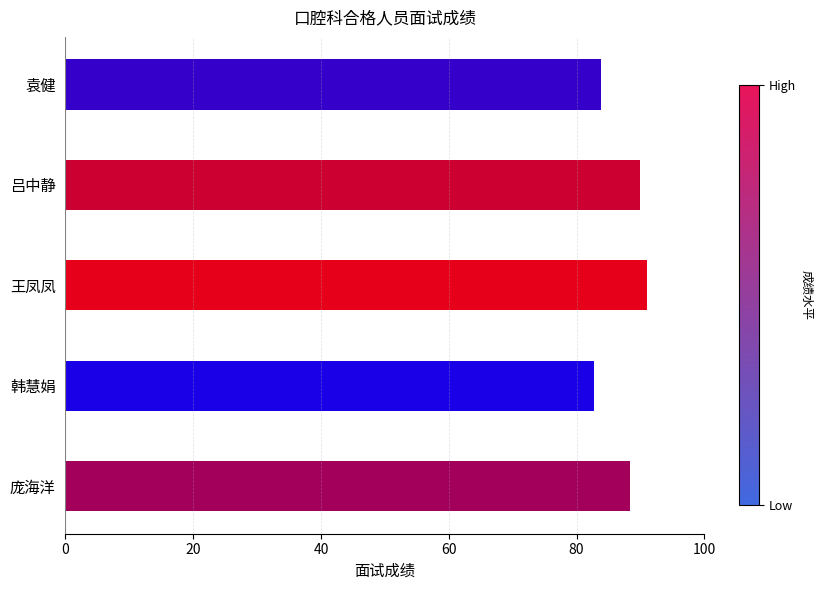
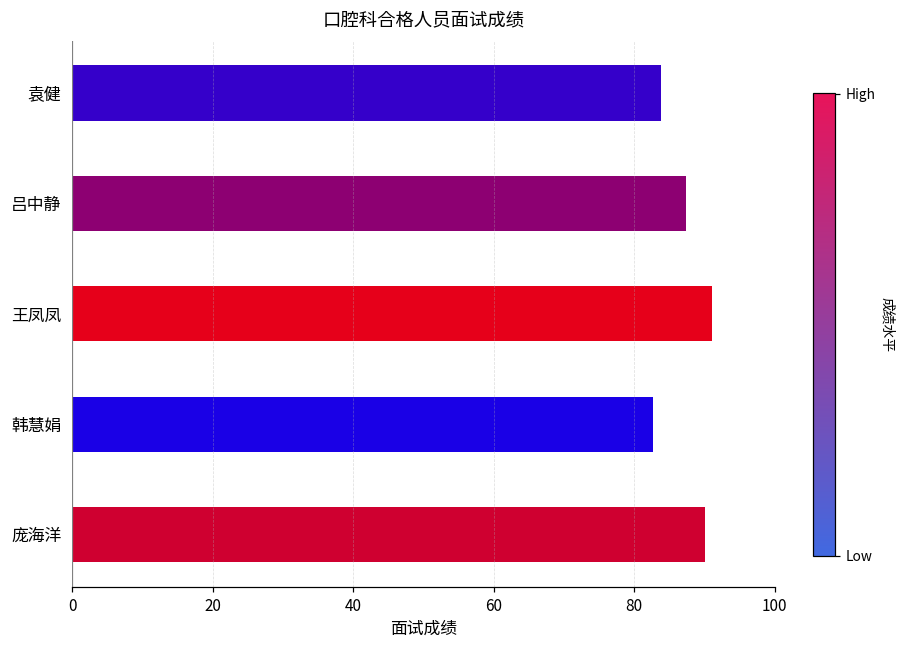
  {
    "袁健": 84,
-   "吕中静": 90,
+   "吕中静": 87,
    "王凤凤": 91,
    "韩慧娟": 83,
-   "庞海洋": 88
+   "庞海洋": 90
  }
